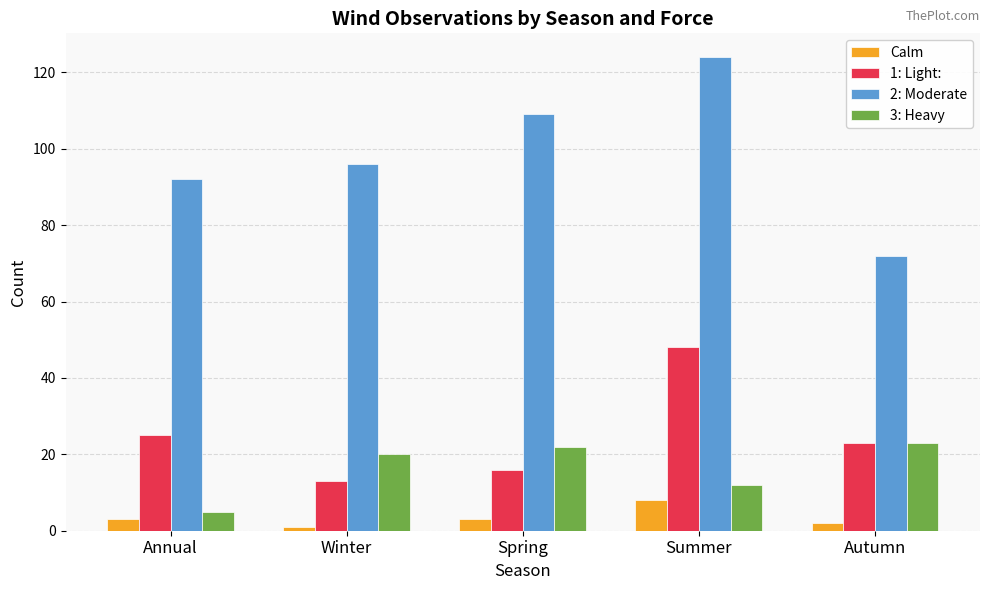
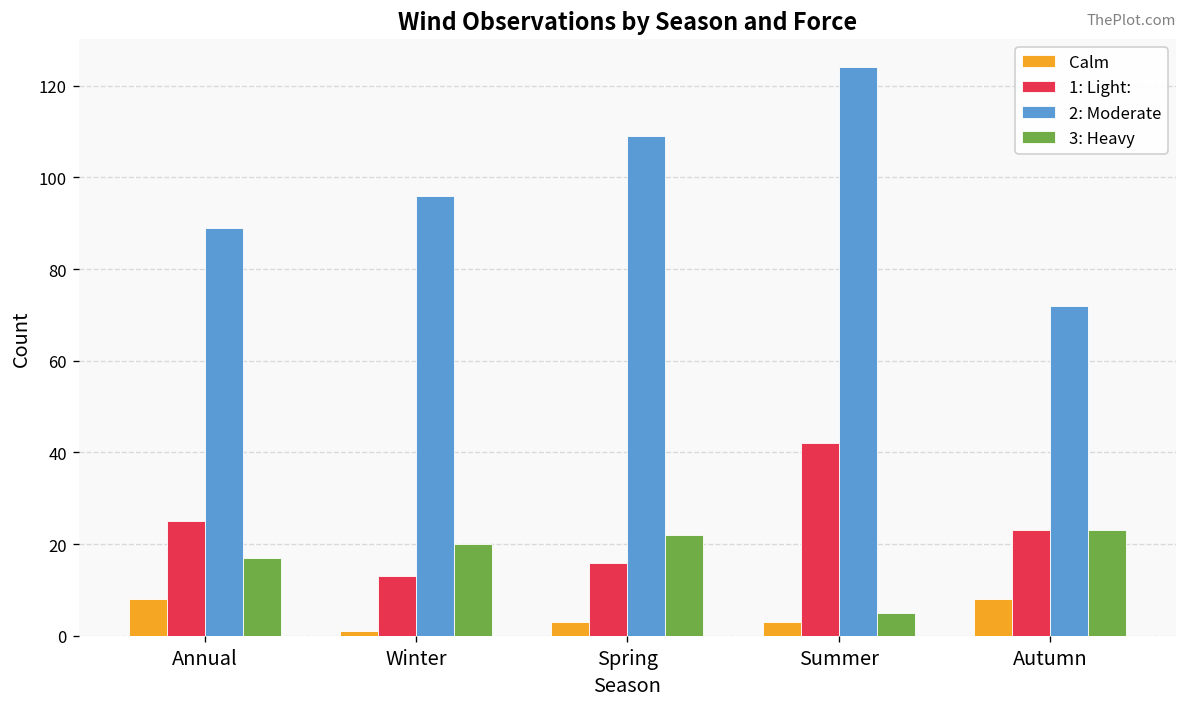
  {
    "Calm": {
-     "Annual": 3,
+     "Annual": 8,
      "Winter": 1,
      "Spring": 3,
-     "Summer": 8,
-     "Autumn": 2
+     "Summer": 3,
+     "Autumn": 8
    },
    "1: Light:": {
      "Annual": 25,
      "Winter": 13,
      "Spring": 16,
-     "Summer": 48,
+     "Summer": 42,
      "Autumn": 23
    },
    "2: Moderate": {
-     "Annual": 92,
+     "Annual": 89,
      "Winter": 96,
      "Spring": 109,
      "Summer": 124,
      "Autumn": 72
    },
    "3: Heavy": {
-     "Annual": 5,
+     "Annual": 17,
      "Winter": 20,
      "Spring": 22,
-     "Summer": 12,
+     "Summer": 5,
      "Autumn": 23
    }
  }
